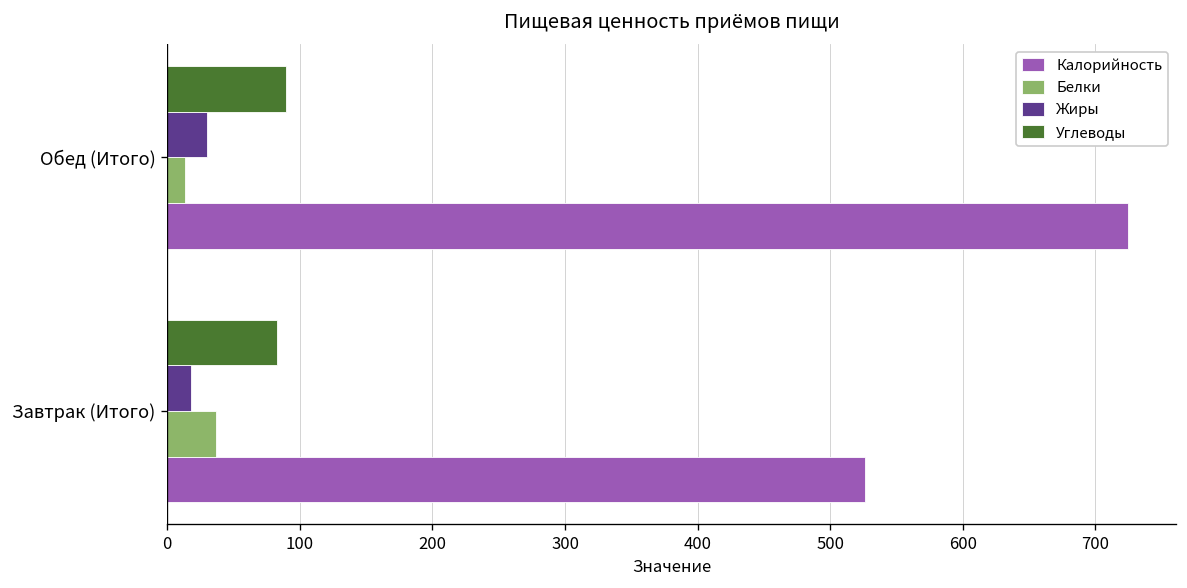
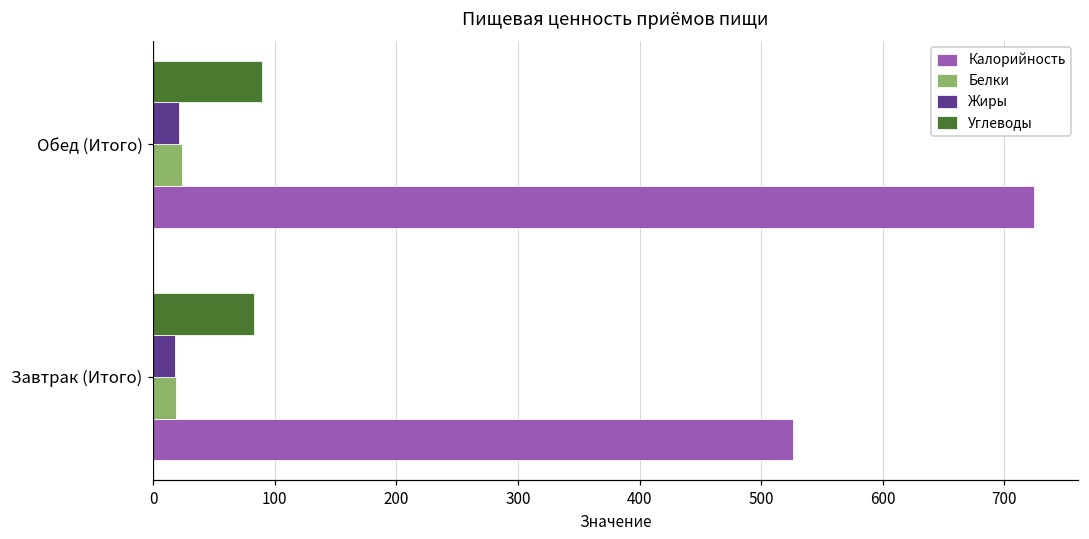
  {
    "Калорийность": {
      "Обед (Итого)": 725,
      "Завтрак (Итого)": 526
    },
    "Белки": {
-     "Обед (Итого)": 14,
-     "Завтрак (Итого)": 37
+     "Обед (Итого)": 23,
+     "Завтрак (Итого)": 19
    },
    "Жиры": {
-     "Обед (Итого)": 30,
+     "Обед (Итого)": 21,
      "Завтрак (Итого)": 18
    },
    "Углеводы": {
      "Обед (Итого)": 90,
      "Завтрак (Итого)": 83
    }
  }
